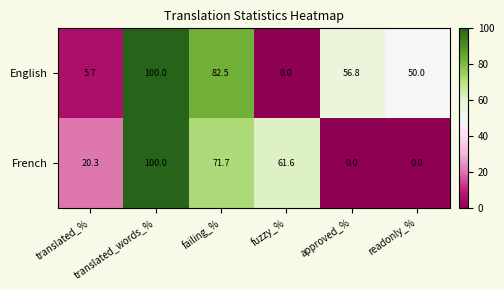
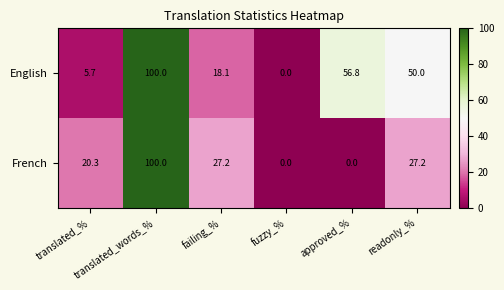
  {
    "English": {
      "translated_%": 5.7,
      "translated_words_%": 100.0,
-     "failing_%": 82.5,
+     "failing_%": 18.1,
      "fuzzy_%": 0.0,
      "approved_%": 56.8,
      "readonly_%": 50.0
    },
    "French": {
      "translated_%": 20.3,
      "translated_words_%": 100.0,
-     "failing_%": 71.7,
-     "fuzzy_%": 61.6,
+     "failing_%": 27.2,
+     "fuzzy_%": 0.0,
      "approved_%": 0.0,
-     "readonly_%": 0.0
+     "readonly_%": 27.2
    }
  }
